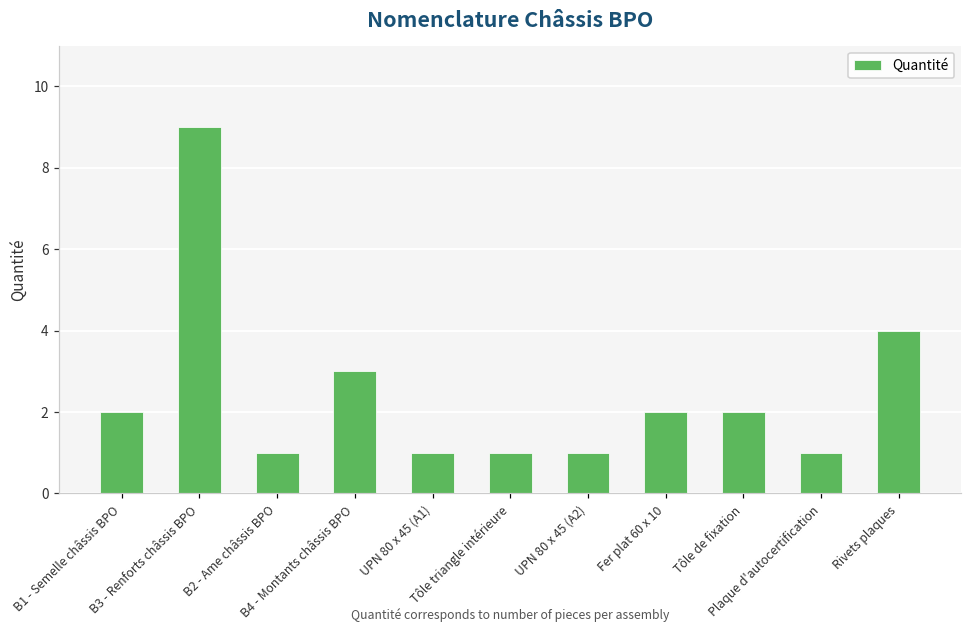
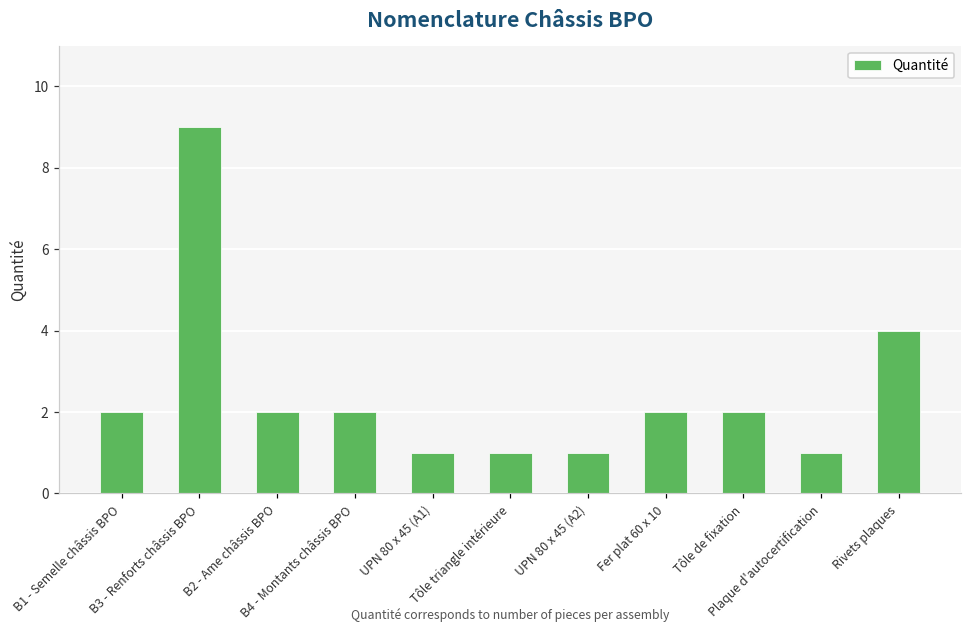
  {
    "B1 - Semelle châssis BPO": 2,
    "B3 - Renforts châssis BPO": 9,
-   "B2 - Ame châssis BPO": 1,
-   "B4 - Montants châssis BPO": 3,
+   "B2 - Ame châssis BPO": 2,
+   "B4 - Montants châssis BPO": 2,
    "UPN 80 x 45 (A1)": 1,
    "Tôle triangle intérieure": 1,
    "UPN 80 x 45 (A2)": 1,
    "Fer plat 60 x 10": 2,
    "Tôle de fixation": 2,
    "Plaque d'autocertification": 1,
    "Rivets plaques": 4
  }
